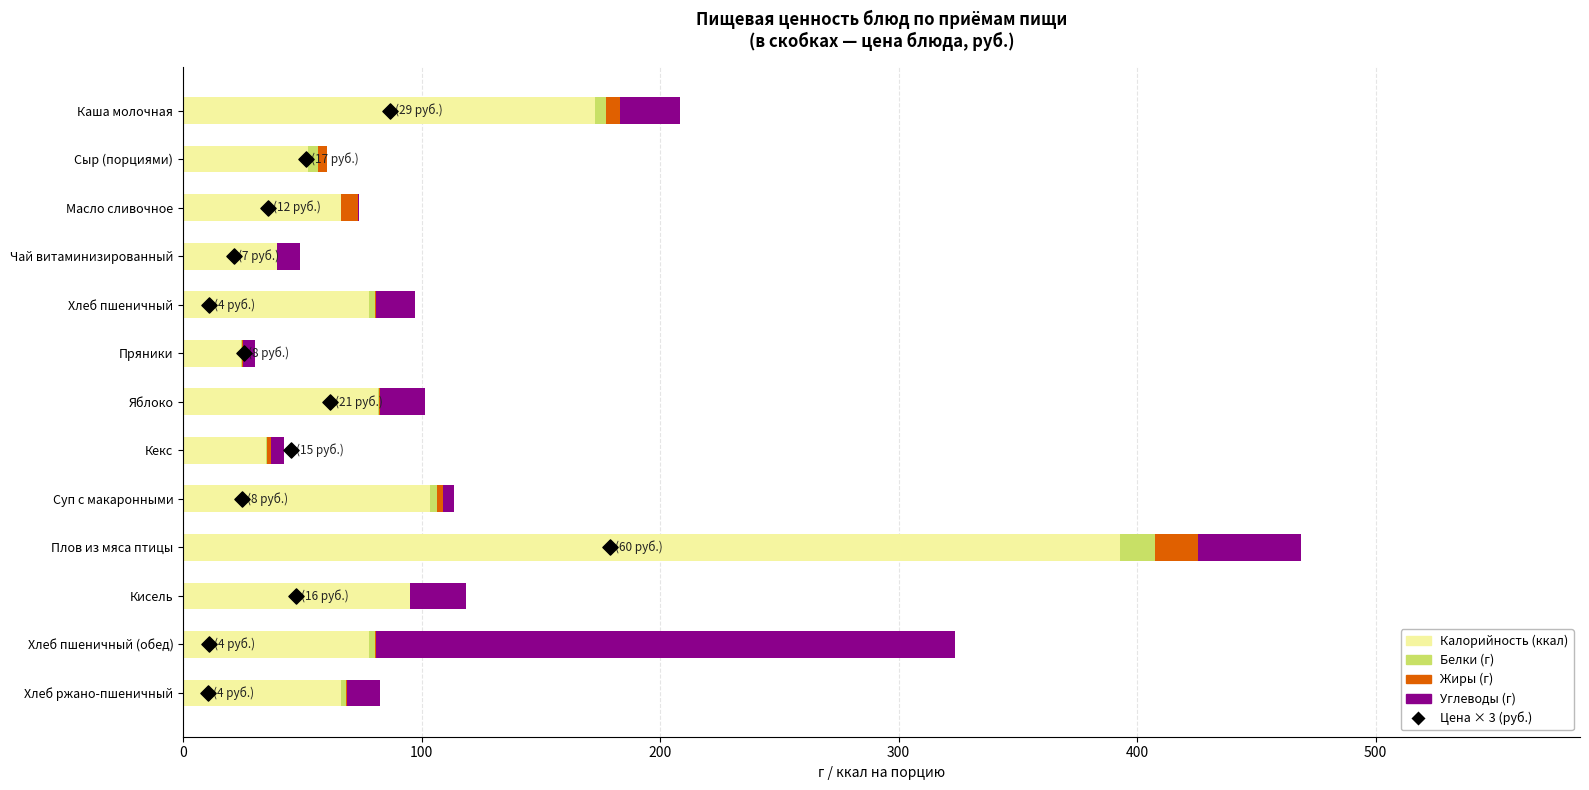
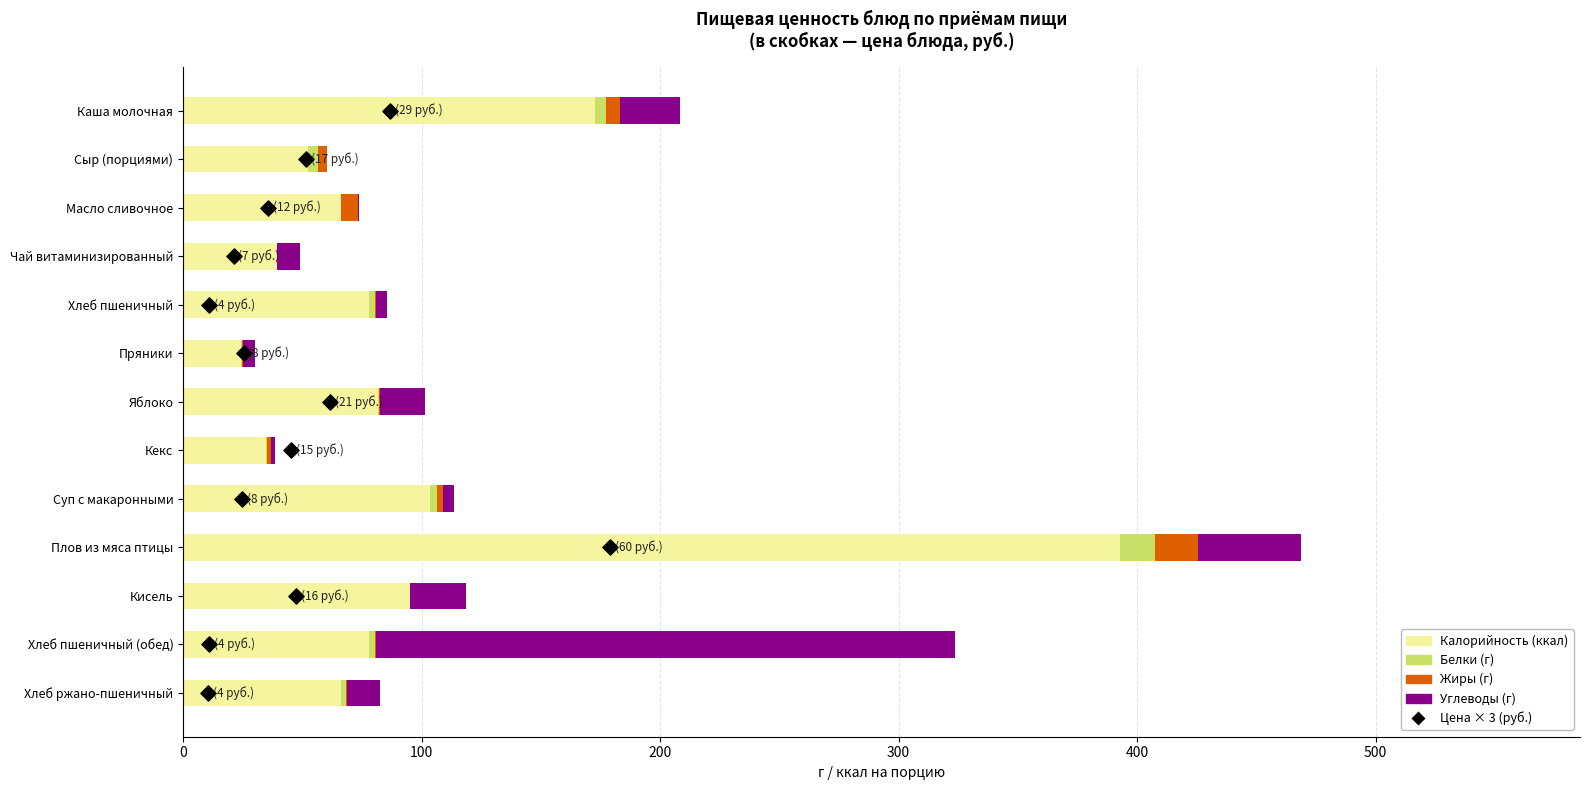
  {
    "Калорийность (ккал)": {
      "Сыр (порциями)": 53,
      "Пряники": 24,
      "Кекс": 35
    },
    "Белки (г)": {
      "Каша молочная": 5,
      "Чай витаминизированный": 0,
      "Хлеб пшеничный": 2,
      "Суп с макаронными": 3,
      "Плов из мяса птицы": 14,
      "Кисель": 0,
      "Хлеб пшеничный (обед)": 2,
      "Хлеб ржано-пшеничный": 2
    },
    "Жиры (г)": {
      "Каша молочная": 6,
      "Масло сливочное": 7,
      "Чай витаминизированный": 0,
      "Кекс": 2,
      "Суп с макаронными": 3,
      "Плов из мяса птицы": 18,
      "Кисель": 0
    },
    "Углеводы (г)": {
      "Каша молочная": 25,
      "Чай витаминизированный": 10,
-     "Хлеб пшеничный": 17,
+     "Хлеб пшеничный": 5,
      "Яблоко": 19,
-     "Кекс": 5,
+     "Кекс": 2,
      "Суп с макаронными": 5,
      "Плов из мяса птицы": 43,
      "Кисель": 24,
      "Хлеб пшеничный (обед)": 243,
      "Хлеб ржано-пшеничный": 14
    }
  }
